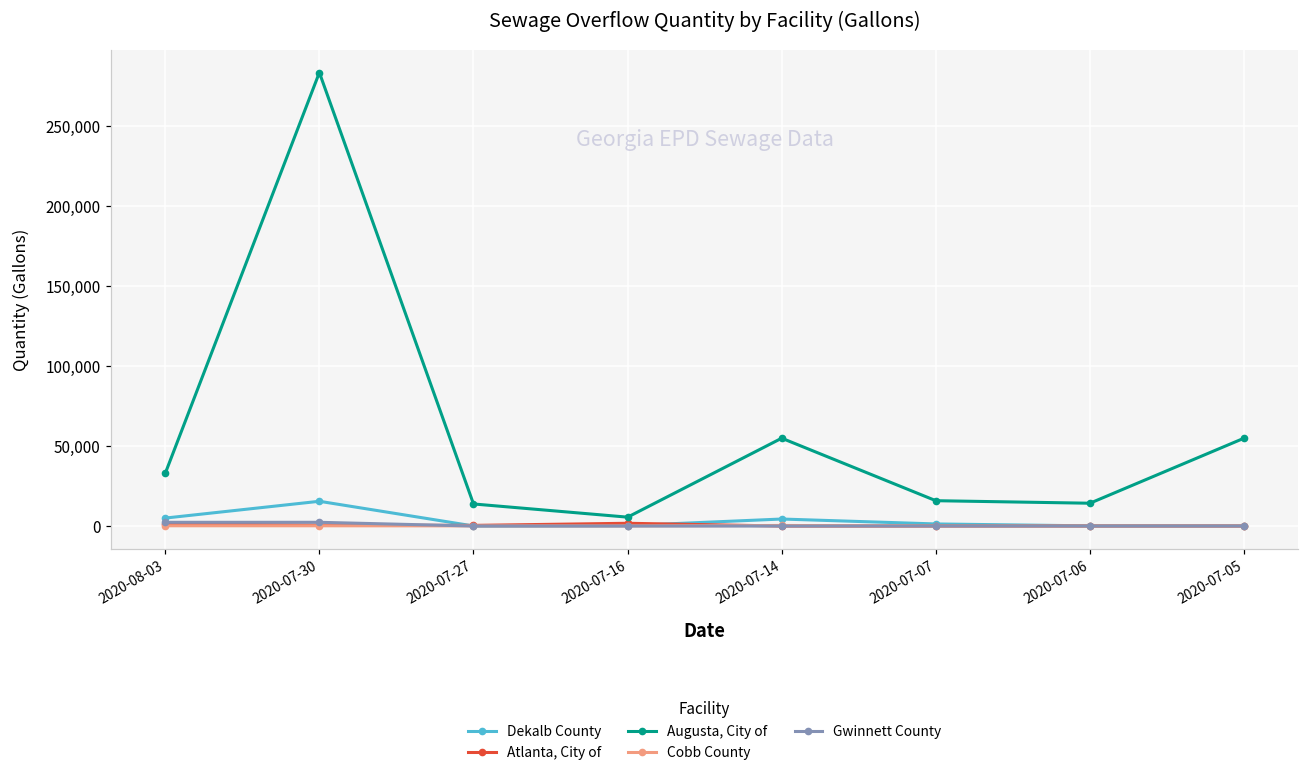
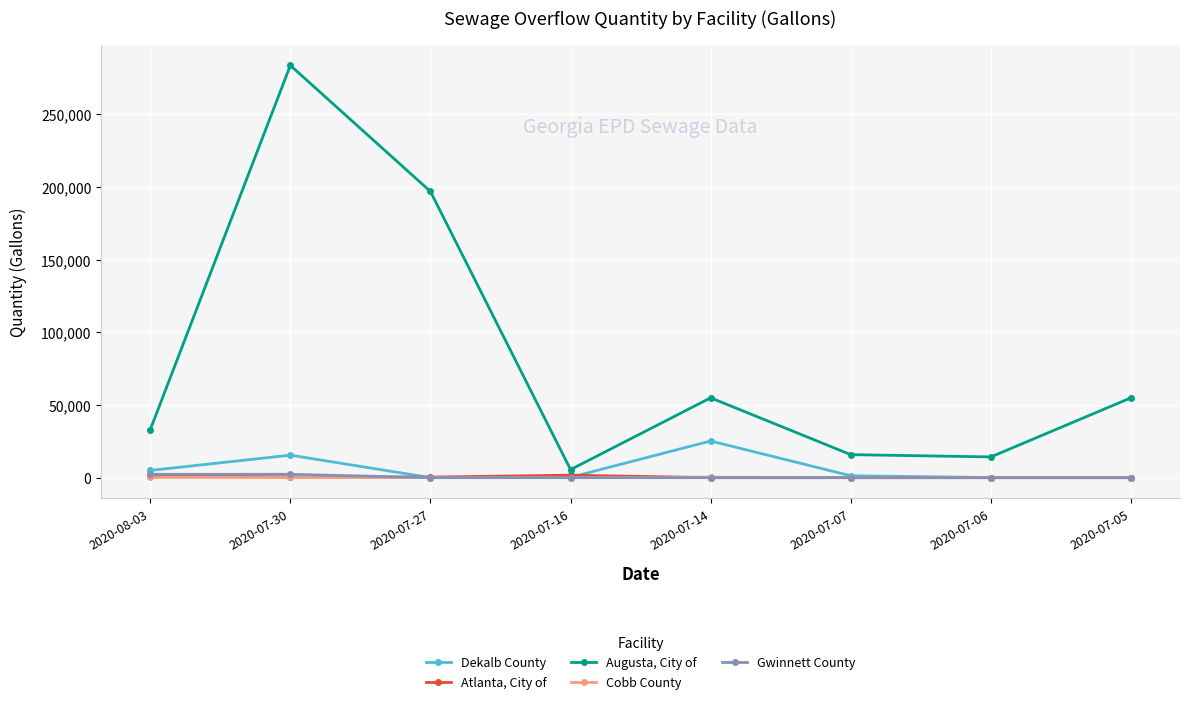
  {
    "Dekalb County": {
      "2020-08-03": "5,000",
      "2020-07-30": "15,000",
-     "2020-07-14": "4,000"
+     "2020-07-14": "25,000"
    },
    "Augusta, City of": {
      "2020-08-03": "33,000",
      "2020-07-30": "284,000",
-     "2020-07-27": "14,000",
+     "2020-07-27": "197,000",
      "2020-07-16": "6,000",
      "2020-07-14": "55,000",
      "2020-07-07": "16,000",
      "2020-07-06": "14,000",
      "2020-07-05": "55,000"
    },
    "Gwinnett County": {
      "2020-07-30": "2,000"
    }
  }
